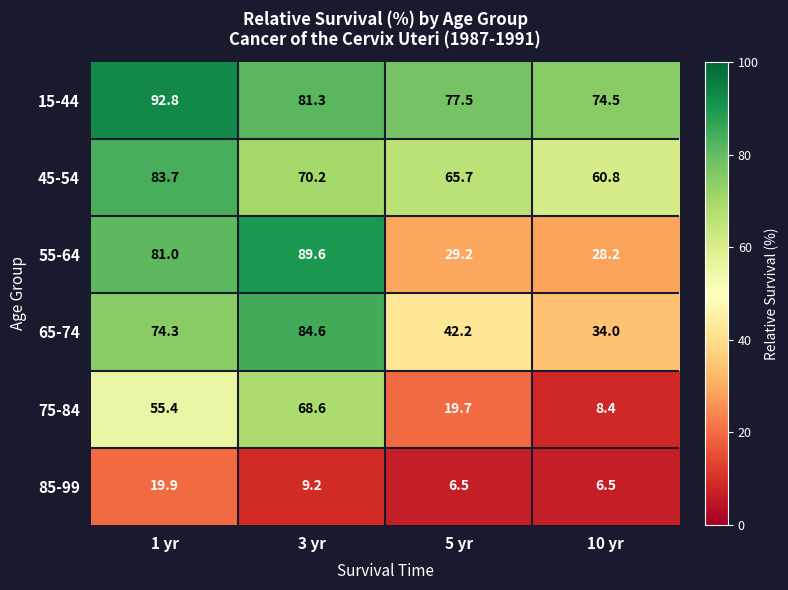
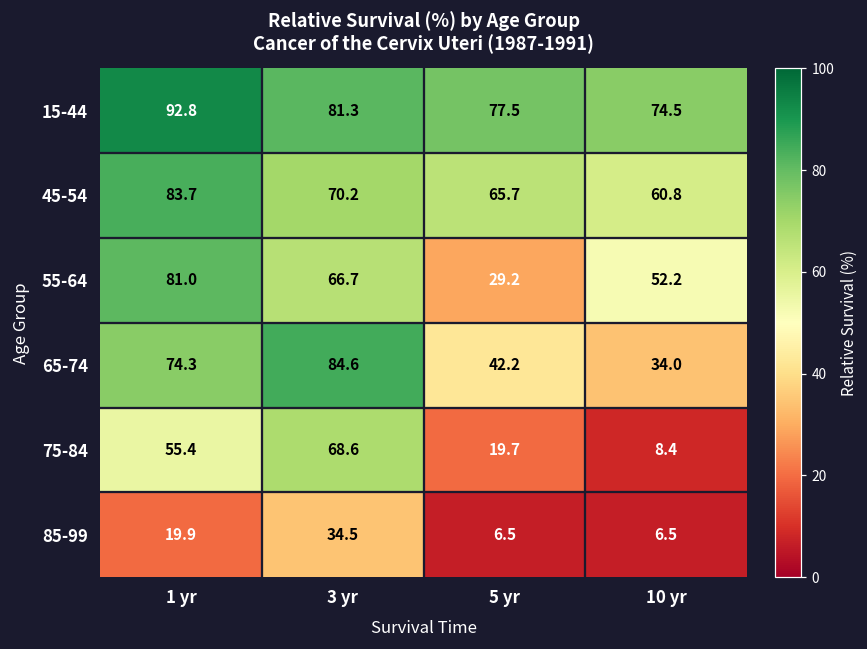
  {
    "15-44": {
      "1 yr": 92.8,
      "3 yr": 81.3,
      "5 yr": 77.5,
      "10 yr": 74.5
    },
    "45-54": {
      "1 yr": 83.7,
      "3 yr": 70.2,
      "5 yr": 65.7,
      "10 yr": 60.8
    },
    "55-64": {
      "1 yr": 81.0,
-     "3 yr": 89.6,
+     "3 yr": 66.7,
      "5 yr": 29.2,
-     "10 yr": 28.2
+     "10 yr": 52.2
    },
    "65-74": {
      "1 yr": 74.3,
      "3 yr": 84.6,
      "5 yr": 42.2,
      "10 yr": 34.0
    },
    "75-84": {
      "1 yr": 55.4,
      "3 yr": 68.6,
      "5 yr": 19.7,
      "10 yr": 8.4
    },
    "85-99": {
      "1 yr": 19.9,
-     "3 yr": 9.2,
+     "3 yr": 34.5,
      "5 yr": 6.5,
      "10 yr": 6.5
    }
  }
